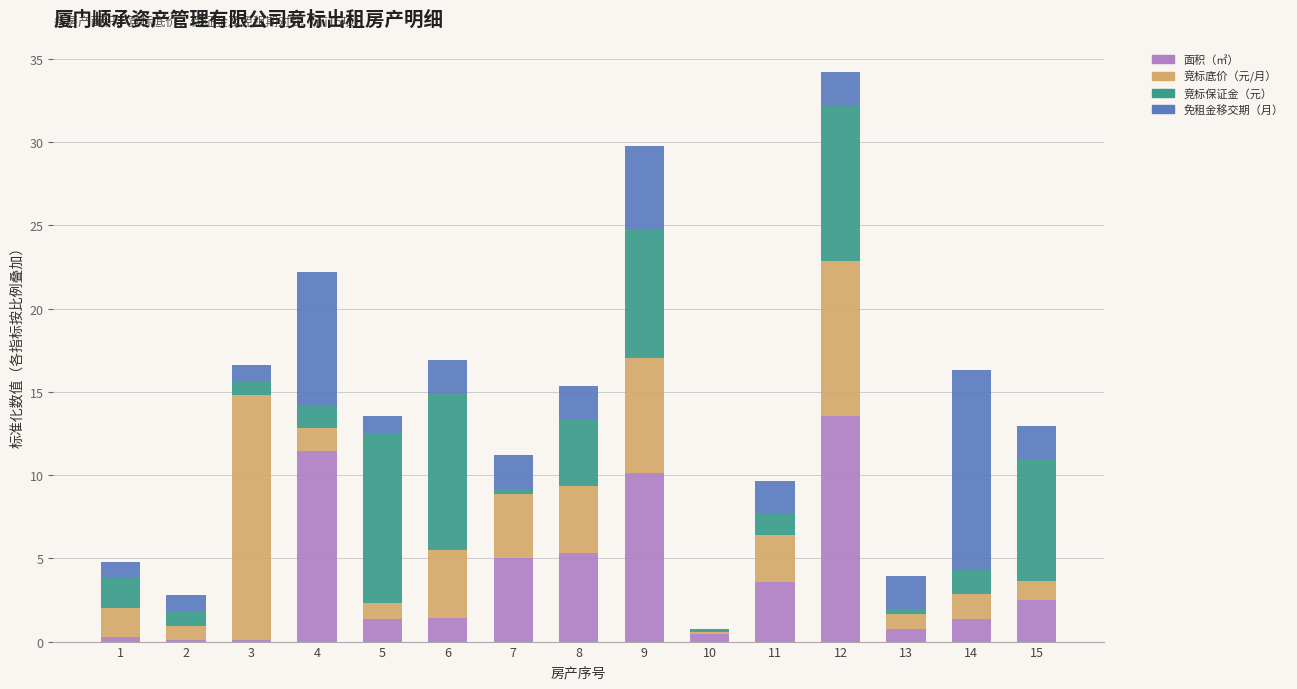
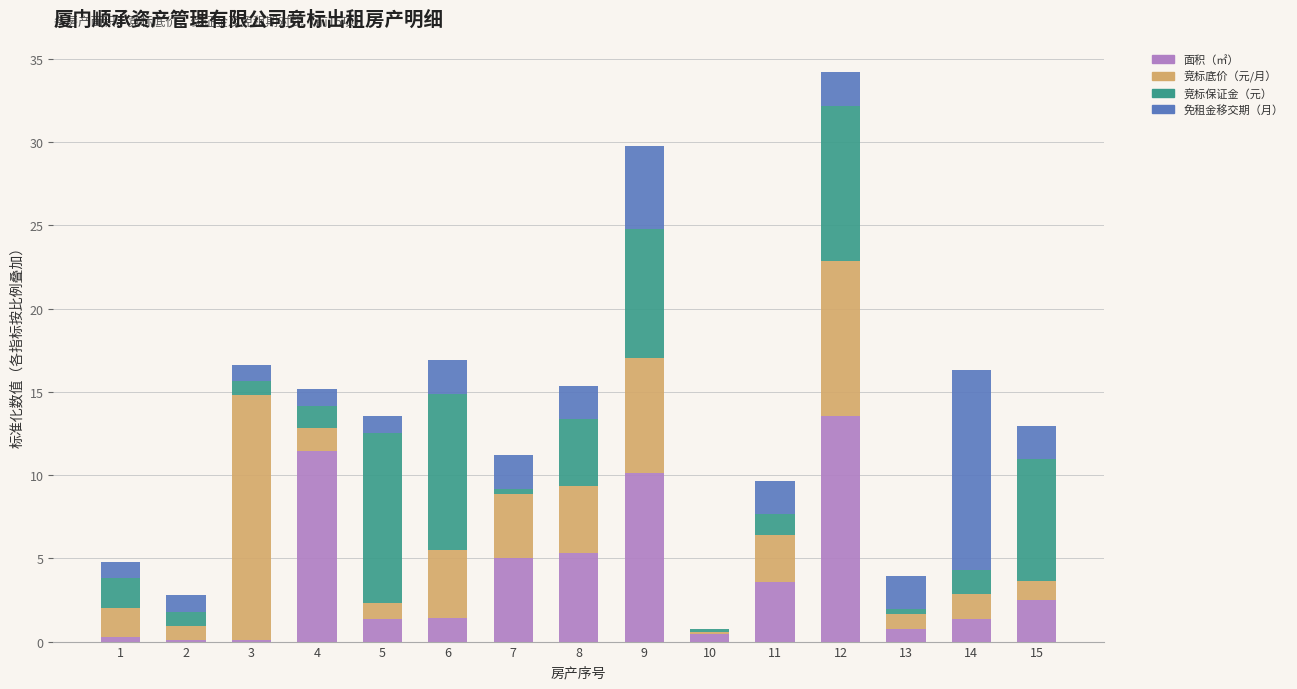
  {
    "面积（㎡）": {
      "1": 0.3,
      "4": 11.4,
      "5": 1.4,
      "6": 1.4,
      "7": 5,
      "8": 5.3,
      "9": 10.2,
      "10": 0.4,
      "11": 3.6,
      "12": 13.6,
      "13": 0.8,
      "14": 1.4,
      "15": 2.5
    },
    "竞标底价（元/月）": {
      "1": 1.8,
      "2": 0.8,
      "3": 14.7,
      "4": 1.4,
      "5": 1,
      "6": 4,
      "7": 3.8,
      "8": 4,
      "9": 7,
      "10": 0.2,
      "11": 2.8,
      "12": 9.3,
      "13": 1,
      "14": 1.5,
      "15": 1.2
    },
    "竞标保证金（元）": {
      "1": 1.8,
      "2": 0.8,
      "3": 0.8,
      "4": 1.4,
      "5": 10.2,
      "6": 9.4,
      "7": 0.3,
      "8": 4,
      "9": 7.7,
      "10": 0.2,
      "11": 1.2,
      "12": 9.3,
      "13": 0.3,
      "14": 1.5,
      "15": 7.3
    },
    "免租金移交期（月）": {
      "1": 1,
      "2": 1,
      "3": 1,
-     "4": 8,
+     "4": 1,
      "5": 1,
      "6": 2,
      "7": 2,
      "8": 2,
      "9": 5,
      "10": 0,
      "11": 2,
      "12": 2,
      "13": 2,
      "14": 12,
      "15": 2
    }
  }
